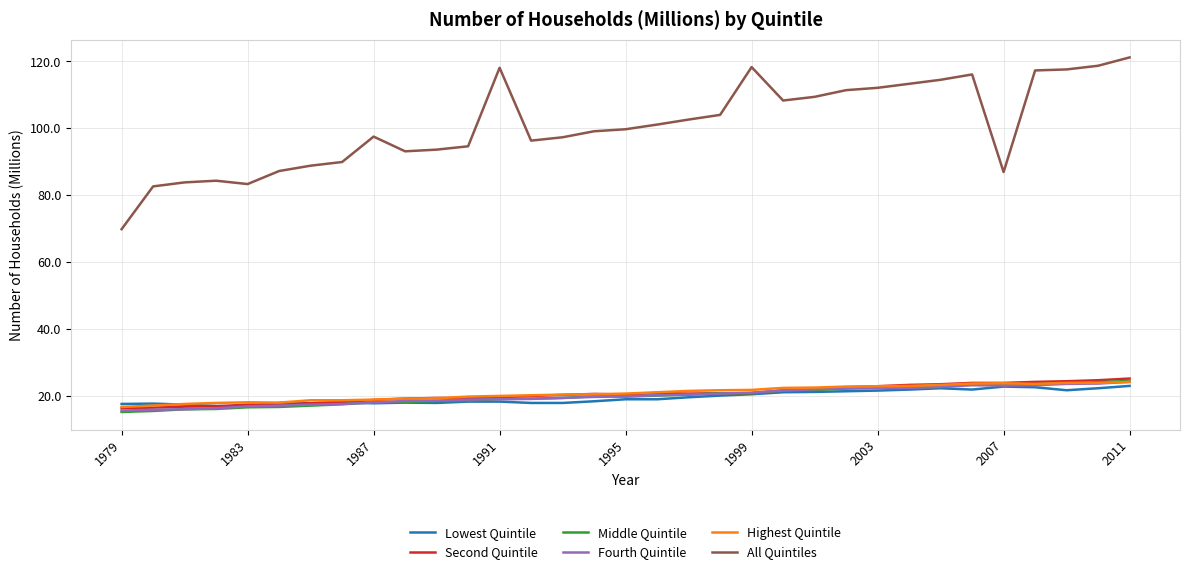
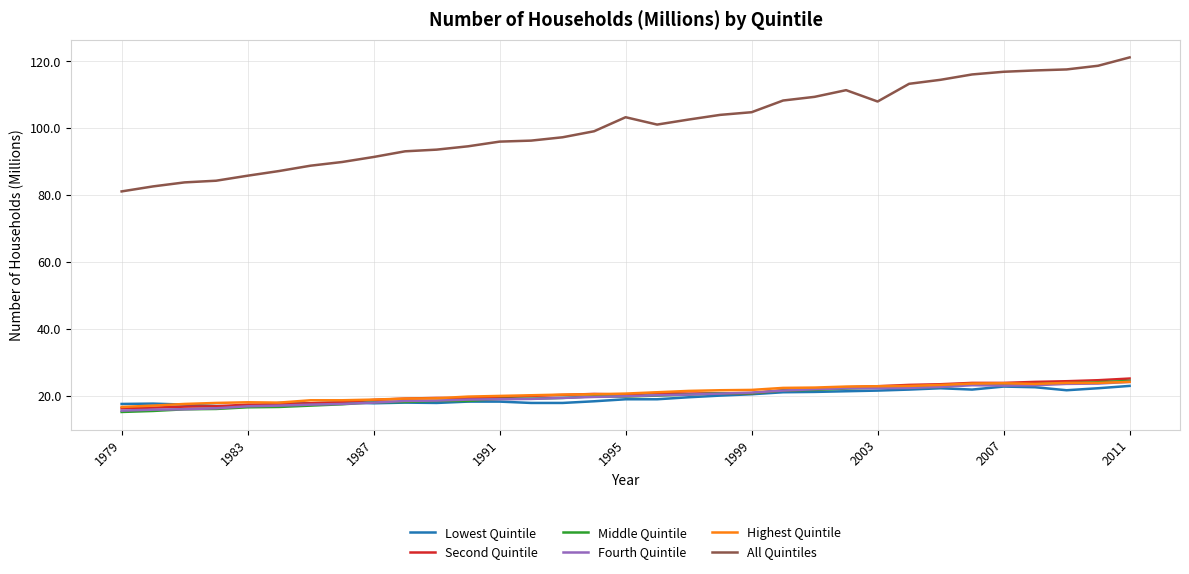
  {
    "Lowest Quintile": {
      "1979": 18,
      "1995": 19,
      "2011": 23
    },
    "Highest Quintile": {
      "1999": 22
    },
    "All Quintiles": {
-     "1979": 70,
-     "1983": 83,
-     "1987": 98,
-     "1991": 118,
-     "1995": 100,
-     "1999": 118,
-     "2003": 112,
-     "2007": 87,
+     "1979": 81,
+     "1983": 86,
+     "1987": 91,
+     "1991": 96,
+     "1995": 103,
+     "1999": 105,
+     "2003": 108,
+     "2007": 117,
      "2011": 121
    }
  }
